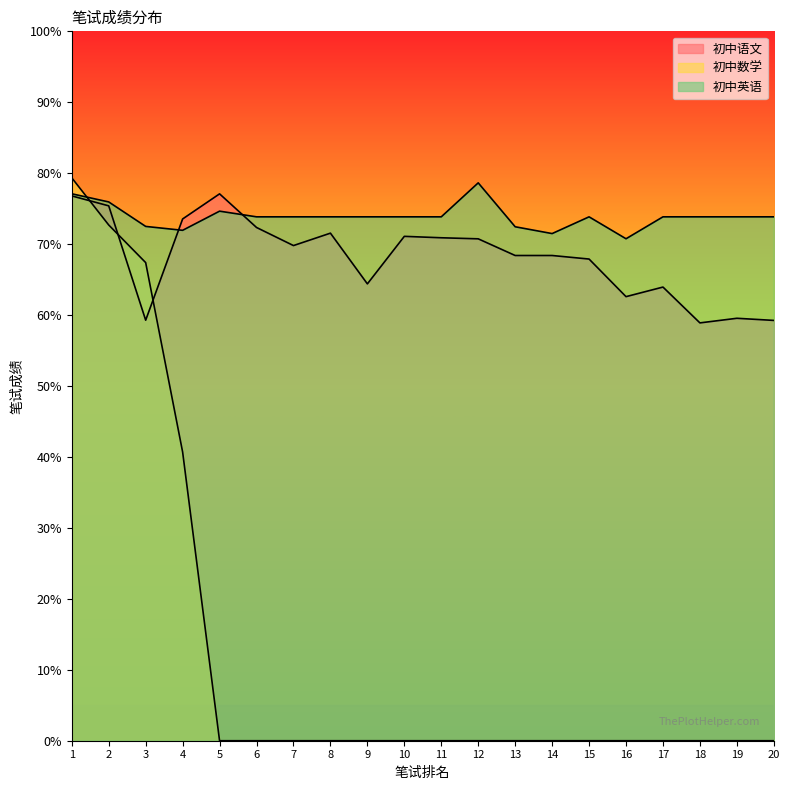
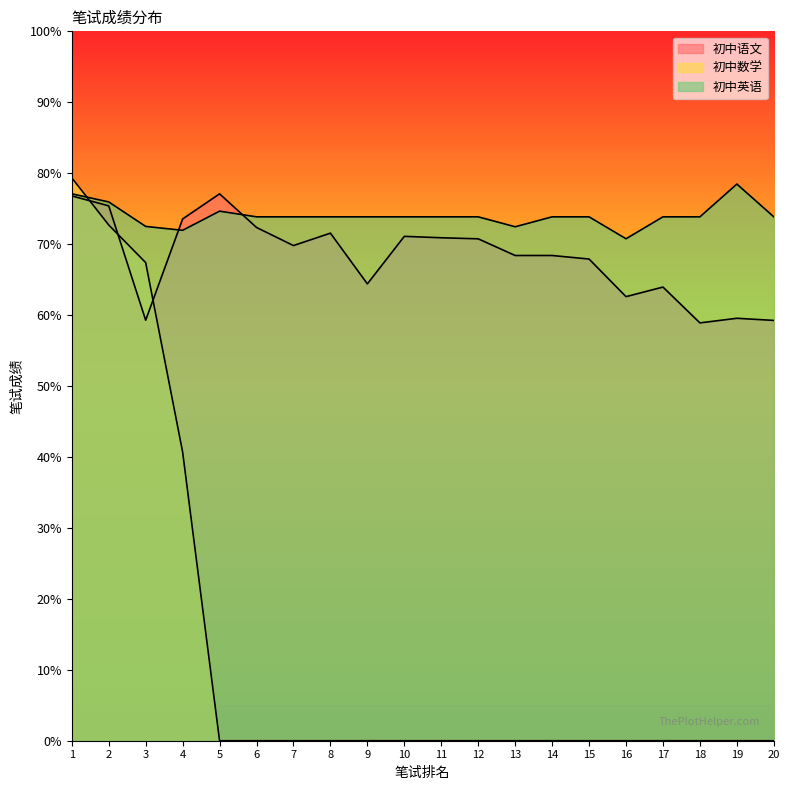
  {
    "初中语文": {
      "2": "75%",
      "3": "59%",
      "4": "74%",
      "5": "77%",
      "6": "72%",
      "7": "70%",
      "8": "72%",
      "9": "64%",
      "10": "71%",
      "11": "71%",
      "12": "71%",
      "13": "68%",
      "14": "68%",
      "15": "68%",
      "16": "63%",
      "17": "64%",
      "18": "59%",
      "19": "60%",
      "20": "59%"
    },
    "初中数学": {
      "1": "79%",
      "2": "73%",
      "3": "67%",
      "4": "41%",
      "5": "0%",
      "6": "0%",
      "7": "0%",
      "8": "0%",
      "9": "0%",
      "10": "0%",
      "11": "0%",
      "12": "0%",
      "13": "0%",
      "14": "0%",
      "15": "0%",
      "16": "0%",
      "17": "0%",
      "18": "0%",
      "19": "0%",
      "20": "0%"
    },
    "初中英语": {
      "2": "76%",
      "3": "73%",
      "4": "72%",
      "5": "75%",
      "6": "74%",
      "7": "74%",
      "8": "74%",
      "9": "74%",
      "10": "74%",
      "11": "74%",
-     "12": "79%",
+     "12": "74%",
      "13": "72%",
-     "14": "71%",
+     "14": "74%",
      "15": "74%",
      "16": "71%",
      "17": "74%",
      "18": "74%",
-     "19": "74%",
+     "19": "78%",
      "20": "74%"
    }
  }
